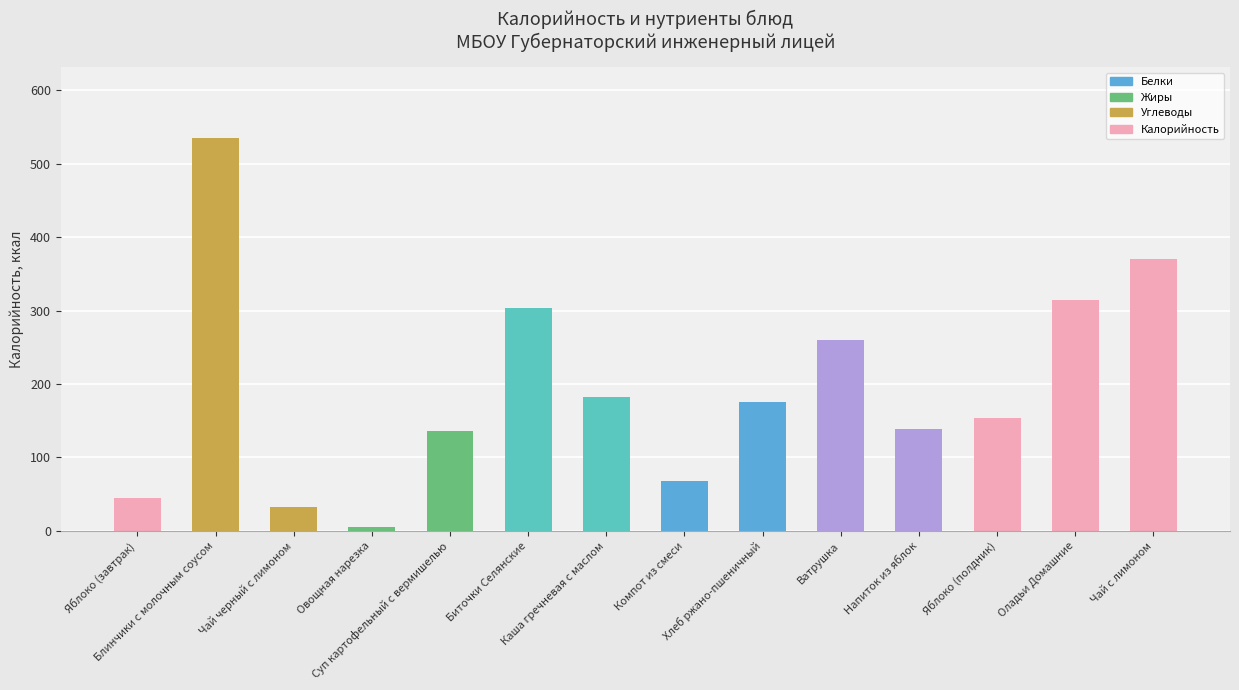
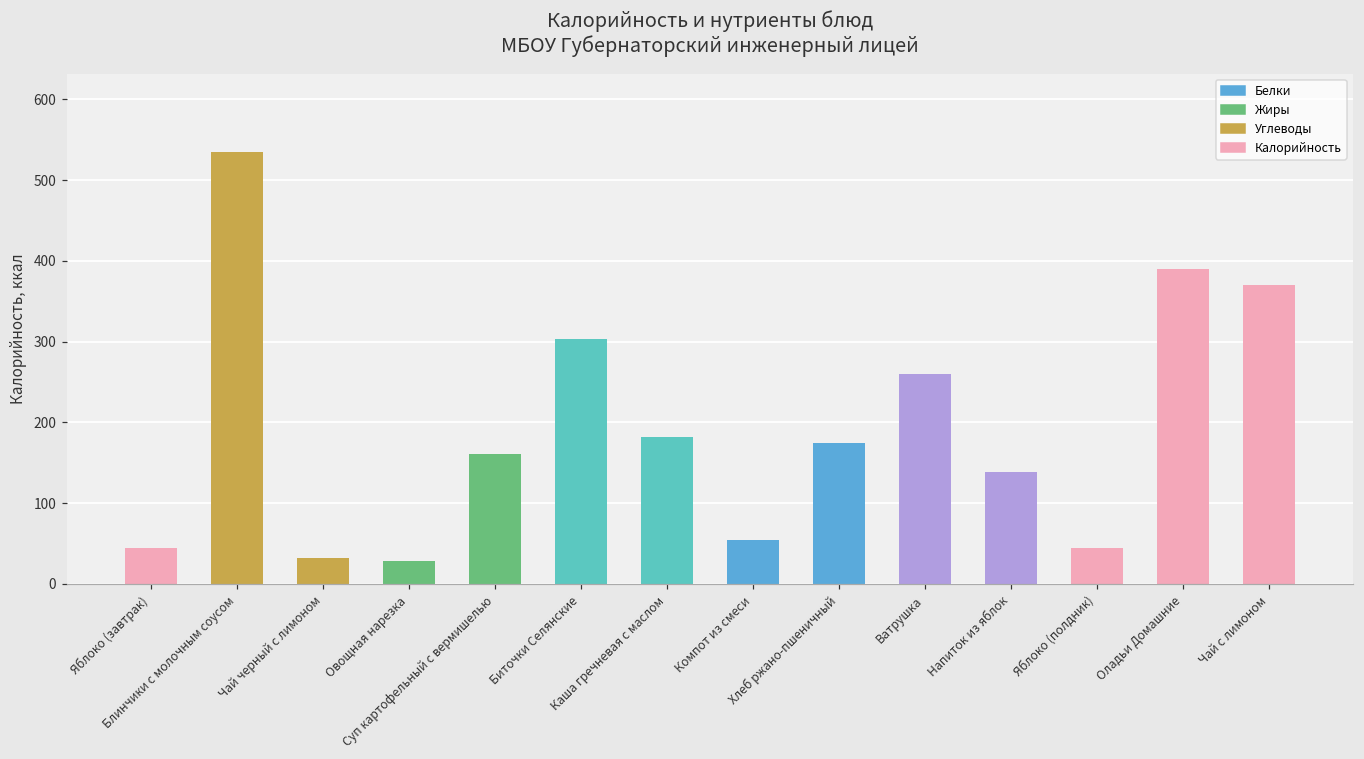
  {
    "Яблоко (завтрак)": 50,
    "Блинчики с молочным соусом": 540,
    "Чай черный с лимоном": 30,
-   "Овощная нарезка": 10,
-   "Суп картофельный с вермишелью": 140,
+   "Овощная нарезка": 30,
+   "Суп картофельный с вермишелью": 160,
    "Биточки Селянские": 300,
    "Каша гречневая с маслом": 180,
-   "Компот из смеси": 70,
+   "Компот из смеси": 50,
    "Хлеб ржано-пшеничный": 180,
    "Ватрушка": 260,
    "Напиток из яблок": 140,
-   "Яблоко (полдник)": 150,
-   "Оладьи Домашние": 310,
+   "Яблоко (полдник)": 50,
+   "Оладьи Домашние": 390,
    "Чай с лимоном": 370
  }
